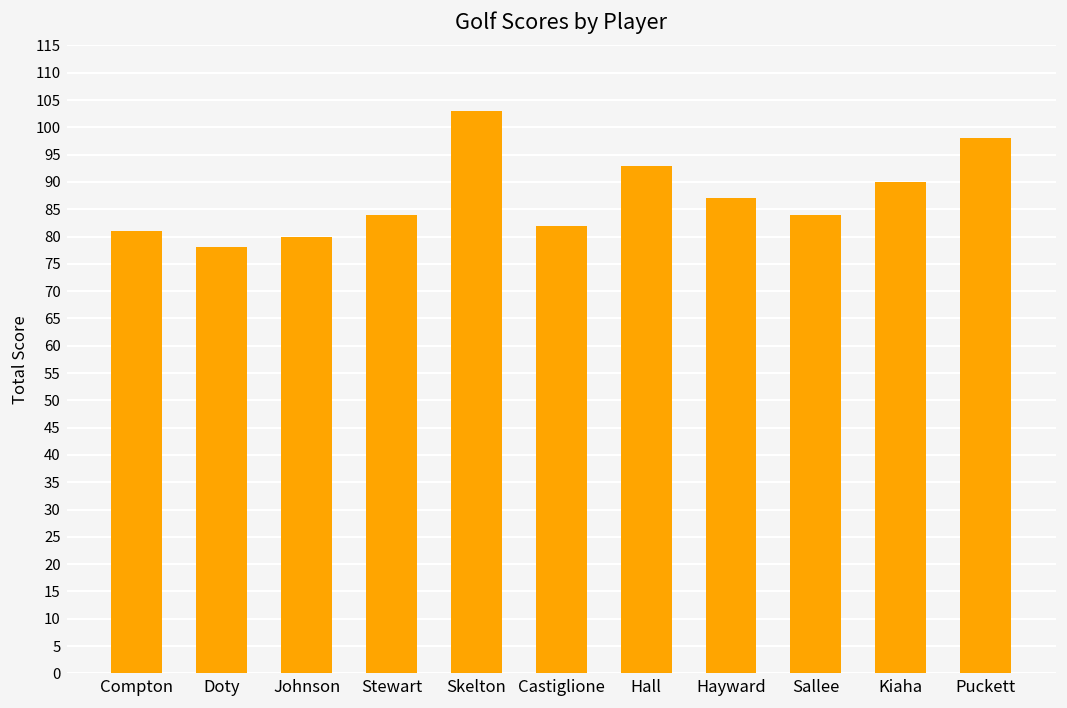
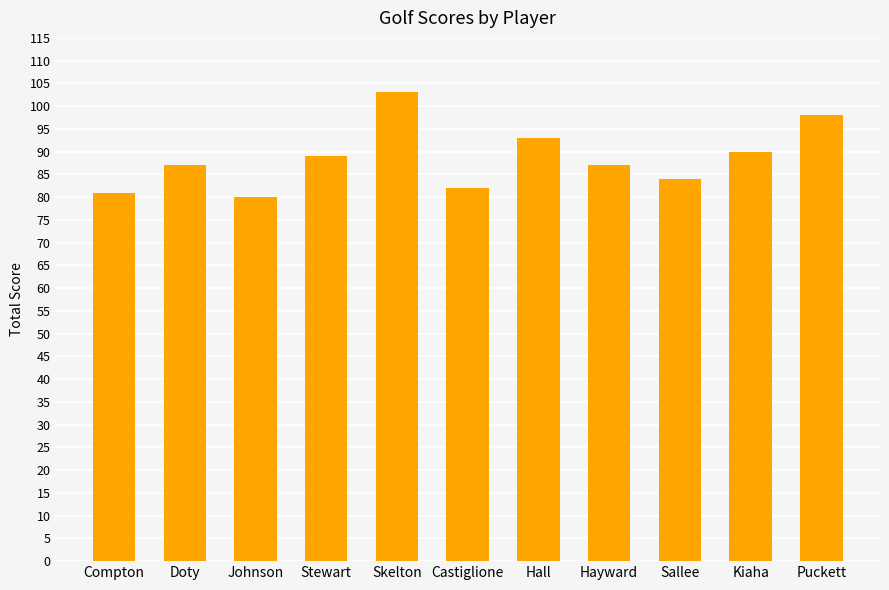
  {
    "Compton": 81,
-   "Doty": 78,
+   "Doty": 87,
    "Johnson": 80,
-   "Stewart": 84,
+   "Stewart": 89,
    "Skelton": 103,
    "Castiglione": 82,
    "Hall": 93,
    "Hayward": 87,
    "Sallee": 84,
    "Kiaha": 90,
    "Puckett": 98
  }
